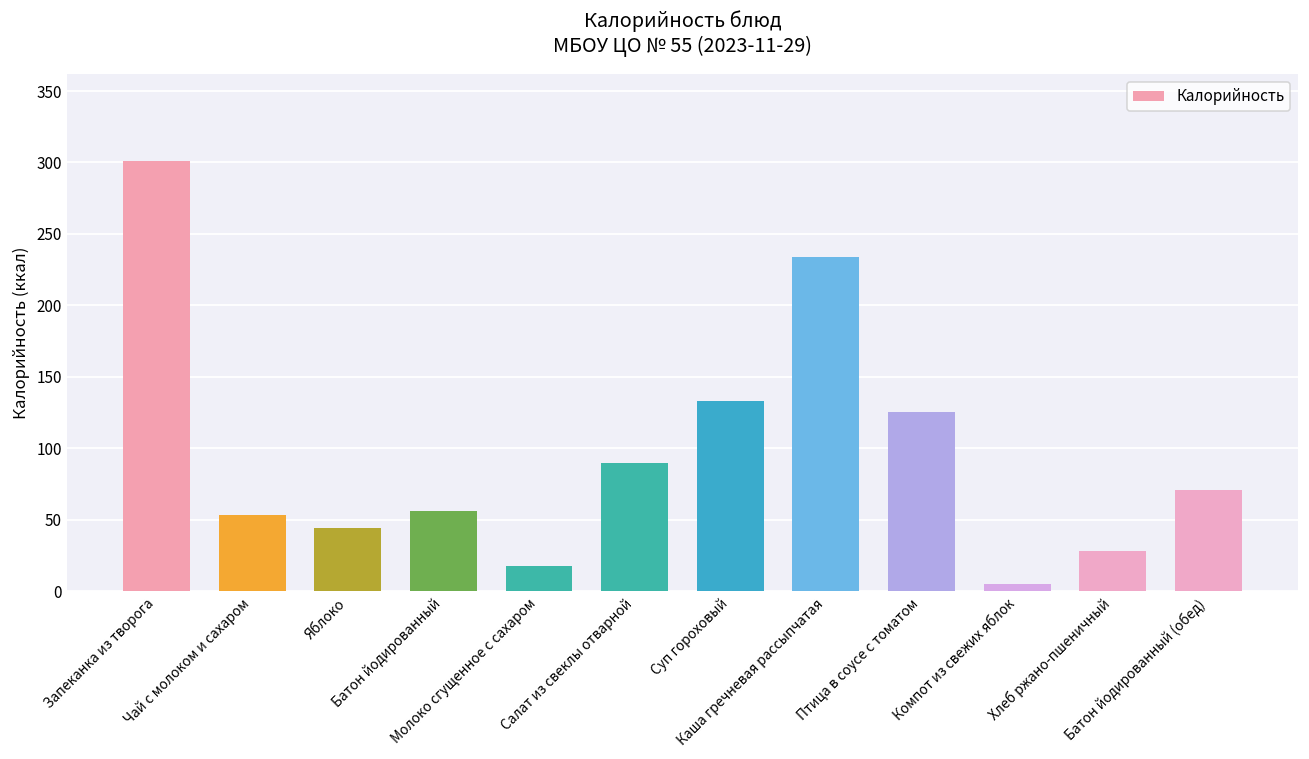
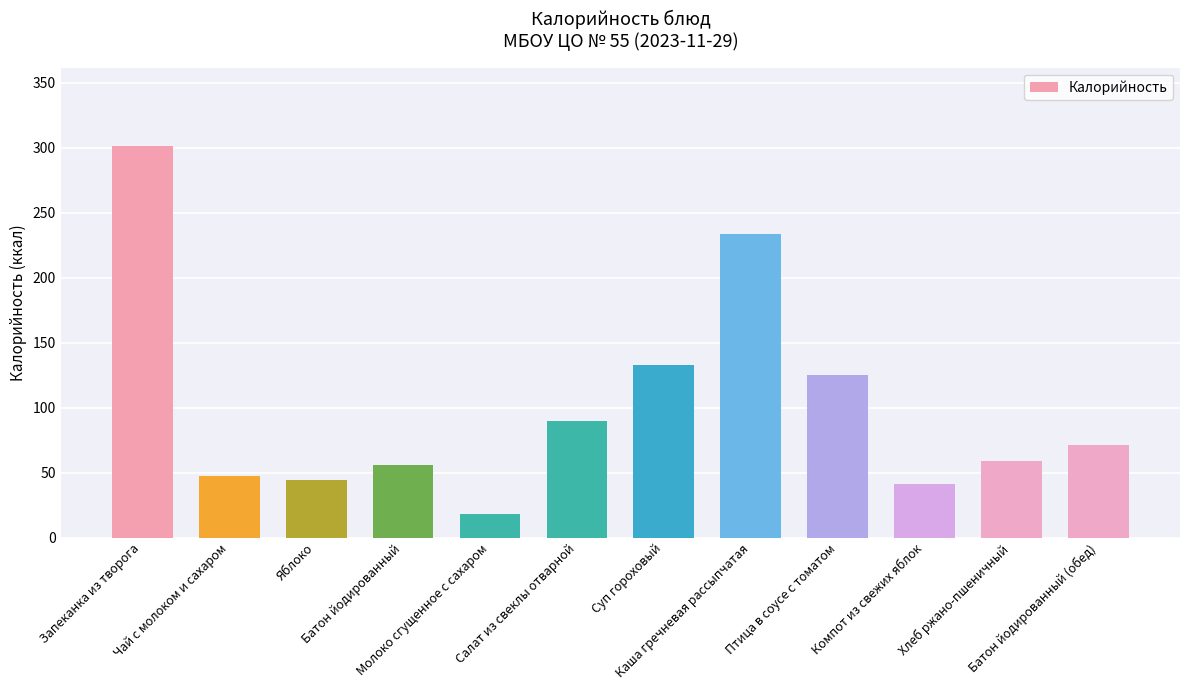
  {
    "Запеканка из творога": 301,
-   "Чай с молоком и сахаром": 54,
+   "Чай с молоком и сахаром": 47,
    "Яблоко": 44,
    "Батон йодированный": 56,
    "Молоко сгущенное с сахаром": 18,
    "Салат из свеклы отварной": 90,
    "Суп гороховый": 133,
    "Каша гречневая рассыпчатая": 234,
    "Птица в соусе с томатом": 125,
-   "Компот из свежих яблок": 5,
-   "Хлеб ржано-пшеничный": 28,
+   "Компот из свежих яблок": 42,
+   "Хлеб ржано-пшеничный": 59,
    "Батон йодированный (обед)": 71
  }
